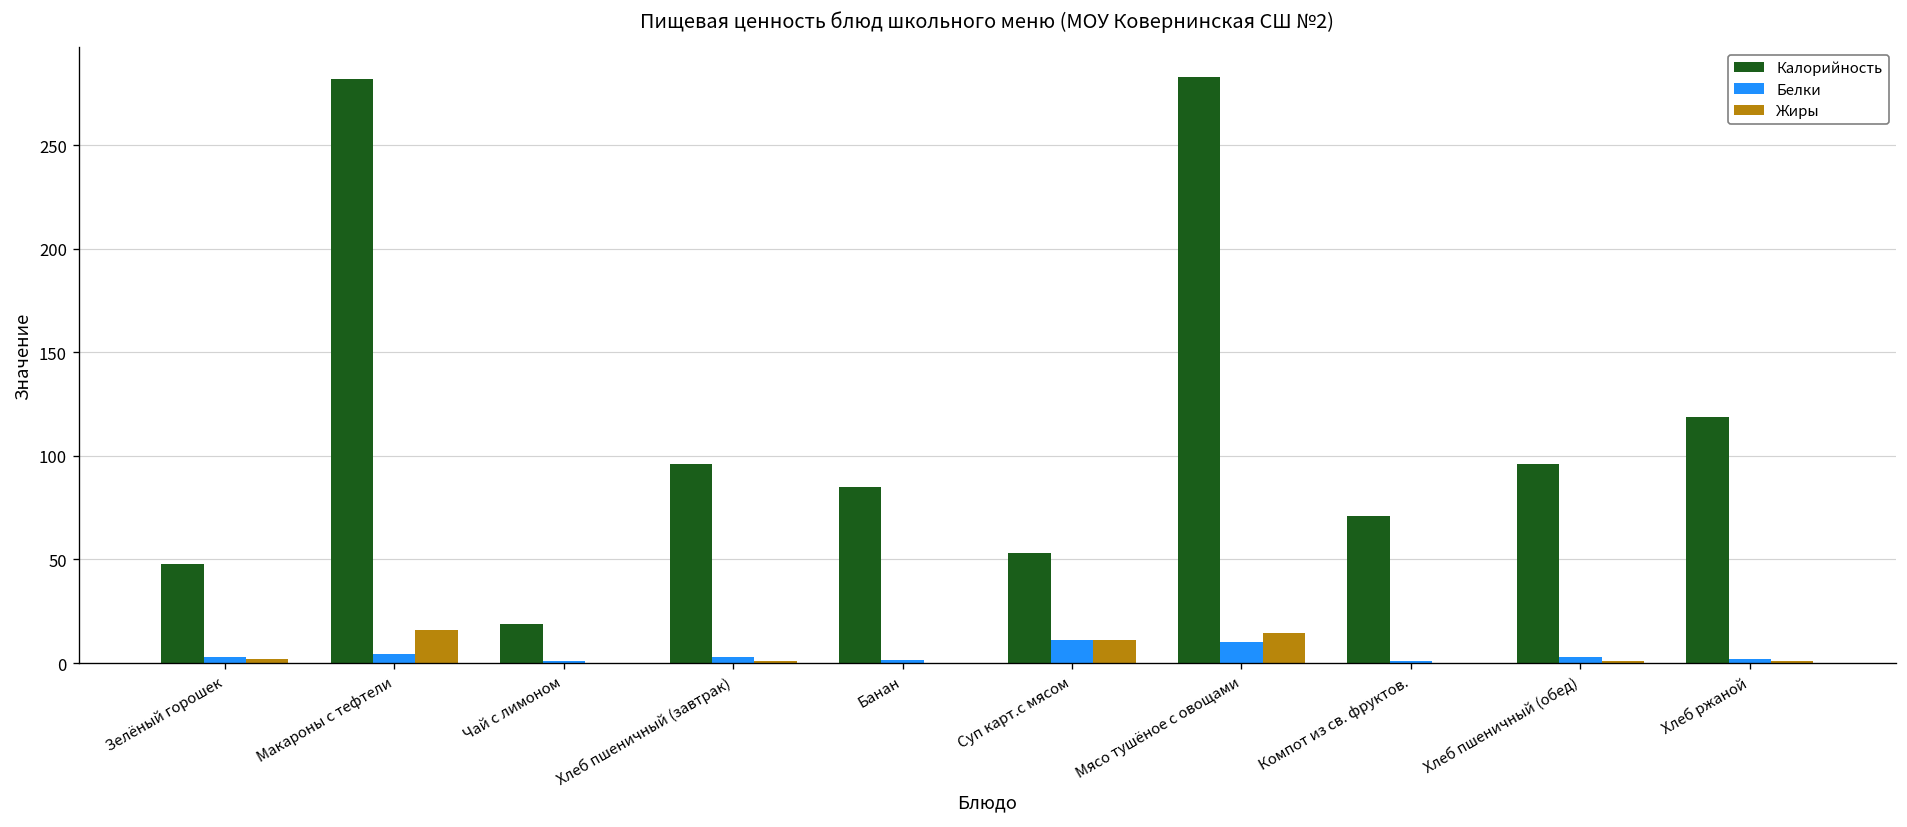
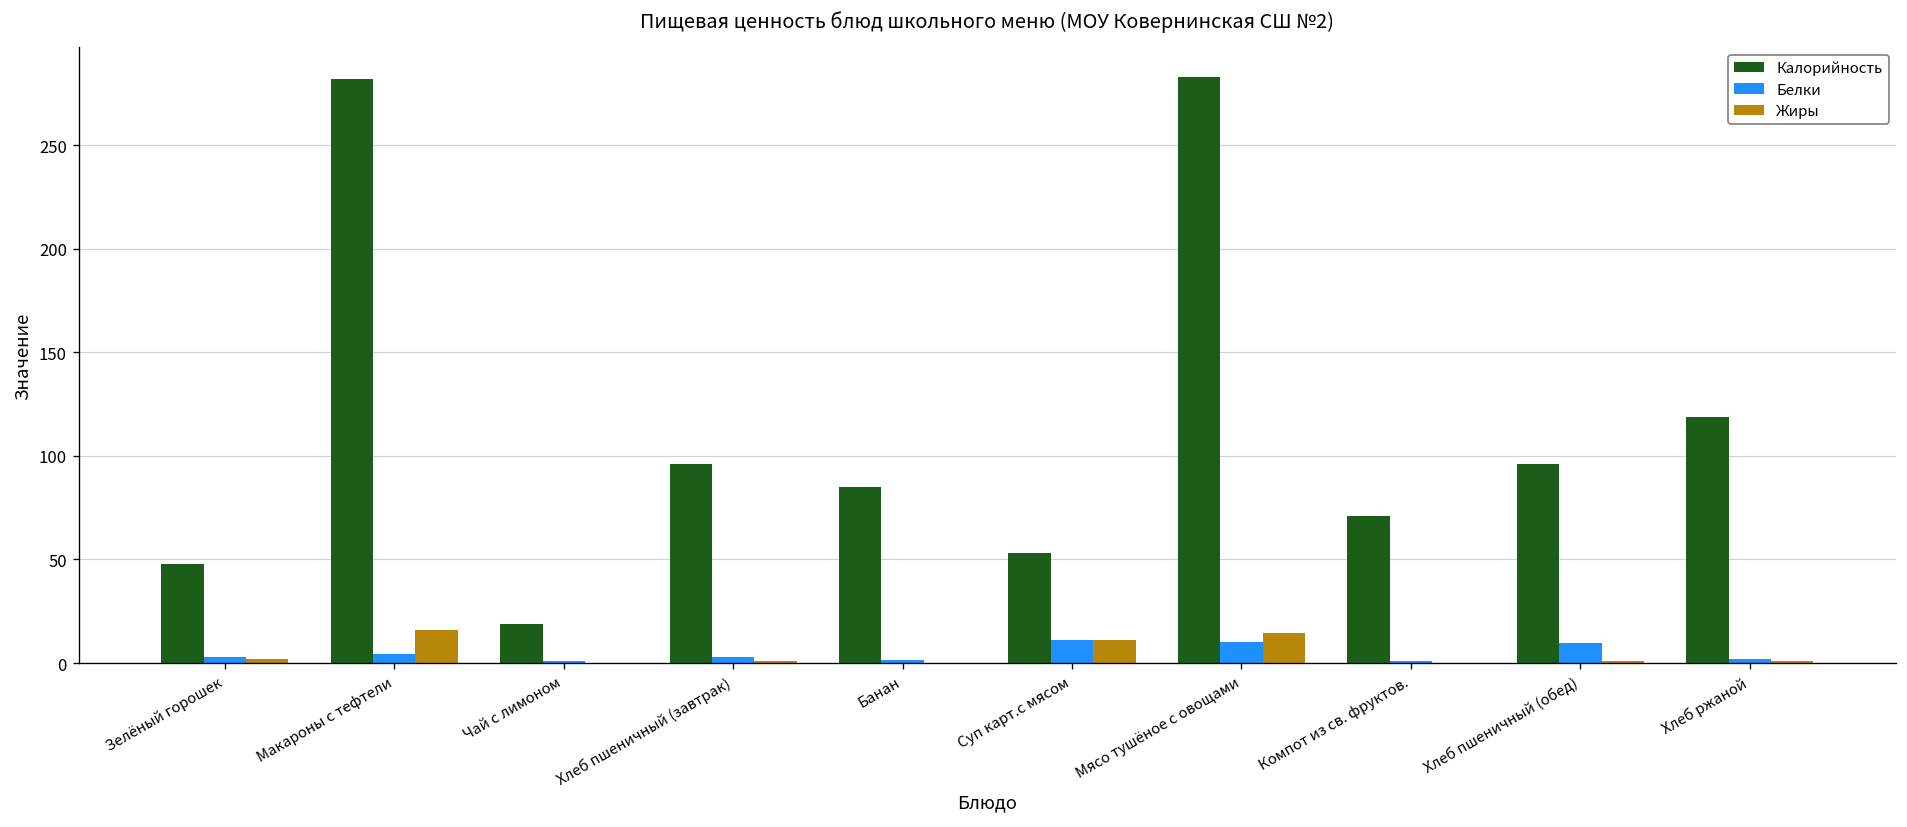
  {
    "Калорийность": {
      "Зелёный горошек": 48,
      "Макароны с тефтели": 282,
      "Чай с лимоном": 19,
      "Хлеб пшеничный (завтрак)": 96,
      "Банан": 85,
      "Суп карт.с мясом": 53,
      "Мясо тушёное с овощами": 283,
      "Компот из св. фруктов.": 71,
      "Хлеб пшеничный (обед)": 96,
      "Хлеб ржаной": 119
    },
    "Белки": {
      "Зелёный горошек": 3,
      "Макароны с тефтели": 4,
      "Хлеб пшеничный (завтрак)": 3,
      "Банан": 2,
      "Суп карт.с мясом": 11,
      "Мясо тушёное с овощами": 10,
-     "Хлеб пшеничный (обед)": 3,
+     "Хлеб пшеничный (обед)": 10,
      "Хлеб ржаной": 2
    },
    "Жиры": {
      "Зелёный горошек": 2,
      "Макароны с тефтели": 16,
      "Чай с лимоном": 0,
      "Банан": 0,
      "Суп карт.с мясом": 11,
      "Мясо тушёное с овощами": 15,
      "Компот из св. фруктов.": 0
    }
  }
